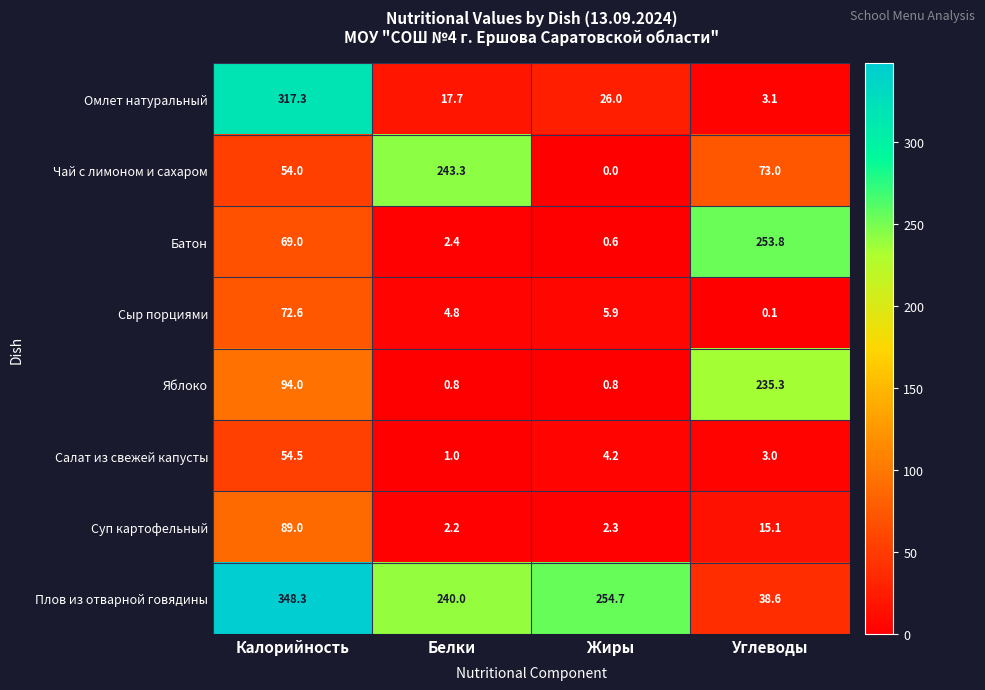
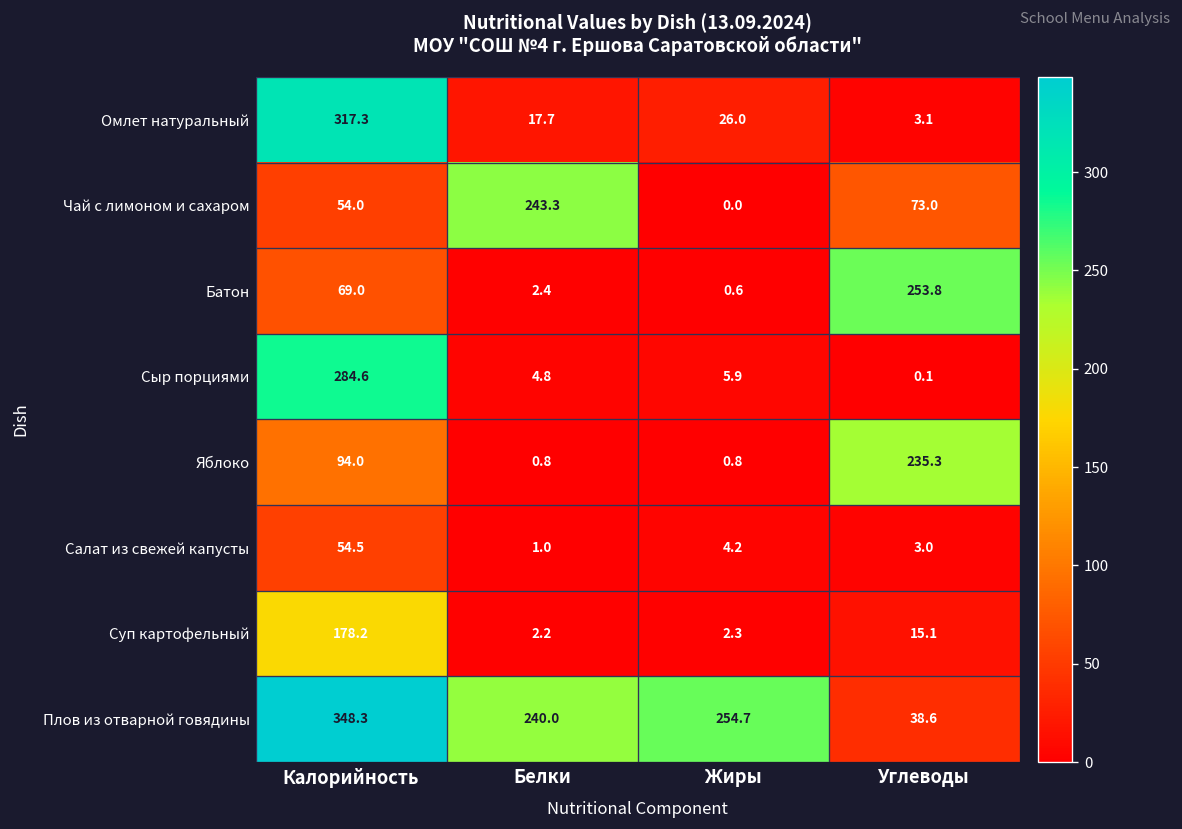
  {
    "Омлет натуральный": {
      "Калорийность": 317.3,
      "Белки": 17.7,
      "Жиры": 26.0,
      "Углеводы": 3.1
    },
    "Чай с лимоном и сахаром": {
      "Калорийность": 54.0,
      "Белки": 243.3,
      "Жиры": 0.0,
      "Углеводы": 73.0
    },
    "Батон": {
      "Калорийность": 69.0,
      "Белки": 2.4,
      "Жиры": 0.6,
      "Углеводы": 253.8
    },
    "Сыр порциями": {
-     "Калорийность": 72.6,
+     "Калорийность": 284.6,
      "Белки": 4.8,
      "Жиры": 5.9,
      "Углеводы": 0.1
    },
    "Яблоко": {
      "Калорийность": 94.0,
      "Белки": 0.8,
      "Жиры": 0.8,
      "Углеводы": 235.3
    },
    "Салат из свежей капусты": {
      "Калорийность": 54.5,
      "Белки": 1.0,
      "Жиры": 4.2,
      "Углеводы": 3.0
    },
    "Суп картофельный": {
-     "Калорийность": 89.0,
+     "Калорийность": 178.2,
      "Белки": 2.2,
      "Жиры": 2.3,
      "Углеводы": 15.1
    },
    "Плов из отварной говядины": {
      "Калорийность": 348.3,
      "Белки": 240.0,
      "Жиры": 254.7,
      "Углеводы": 38.6
    }
  }
